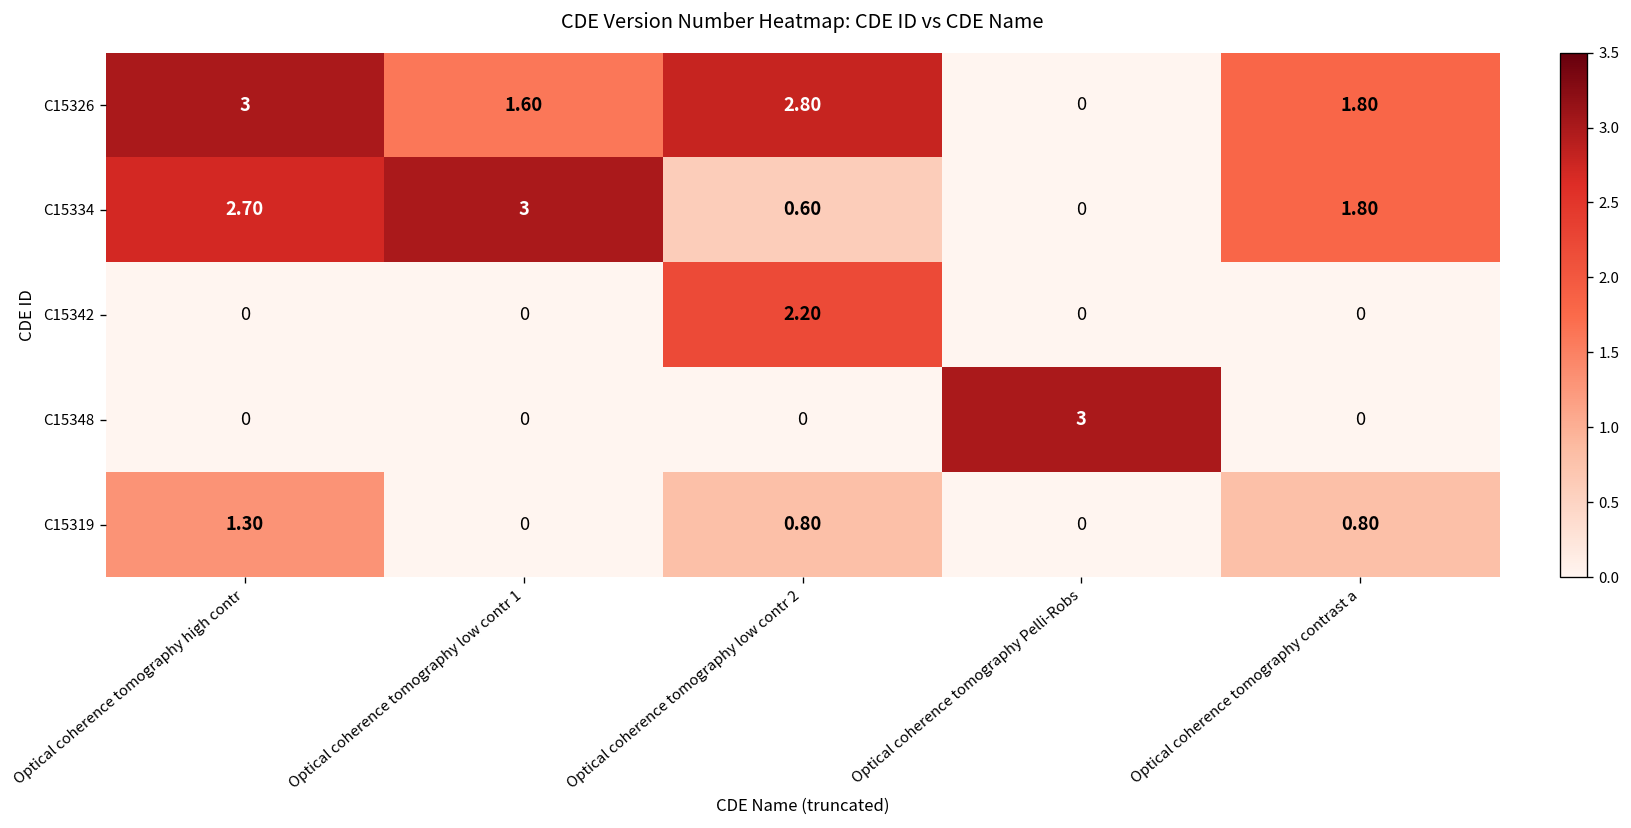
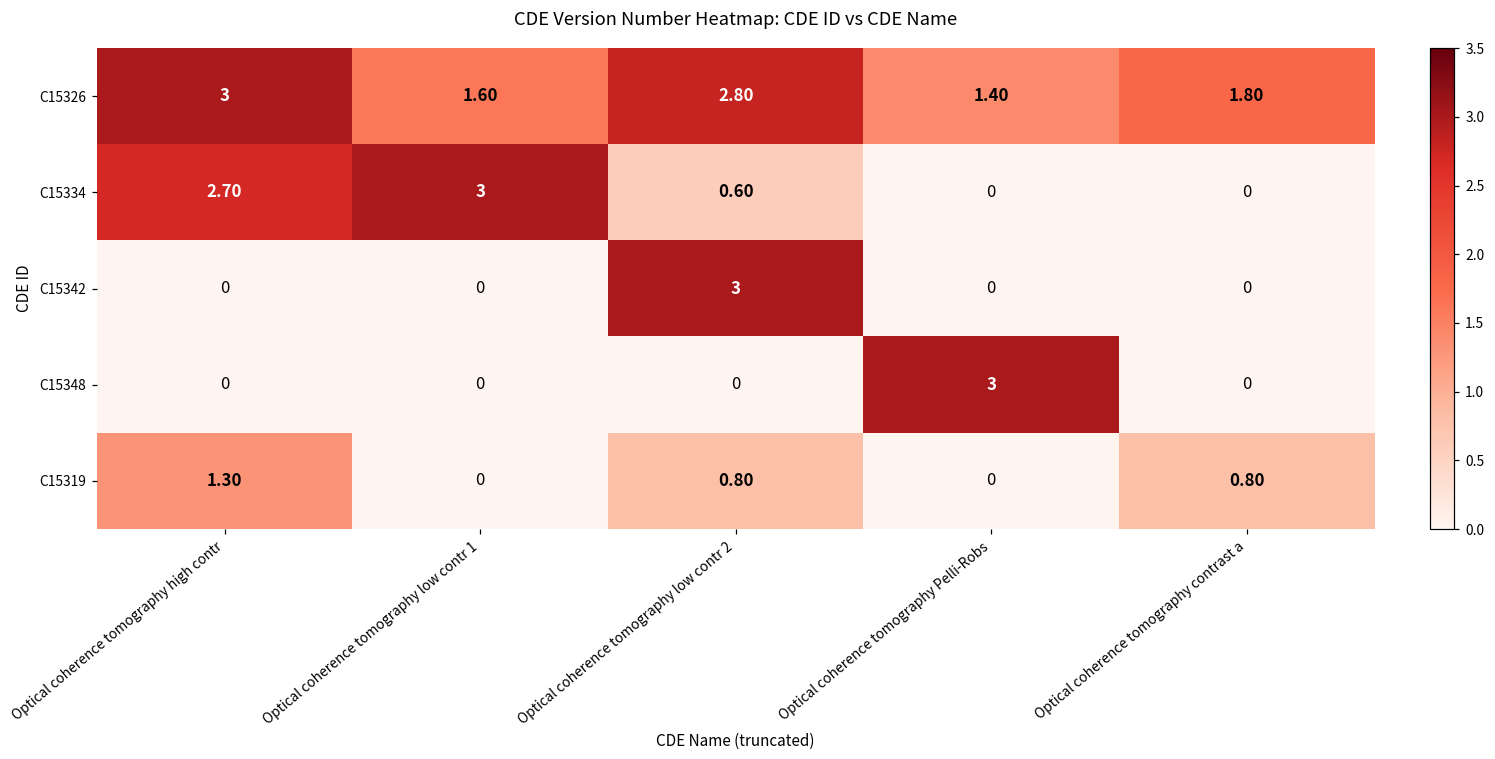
  {
    "C15326": {
      "Optical coherence tomography high contr": 3,
      "Optical coherence tomography low contr 1": 1.60,
      "Optical coherence tomography low contr 2": 2.80,
-     "Optical coherence tomography Pelli-Robs": 0,
+     "Optical coherence tomography Pelli-Robs": 1.40,
      "Optical coherence tomography contrast a": 1.80
    },
    "C15334": {
      "Optical coherence tomography high contr": 2.70,
      "Optical coherence tomography low contr 1": 3,
      "Optical coherence tomography low contr 2": 0.60,
      "Optical coherence tomography Pelli-Robs": 0,
-     "Optical coherence tomography contrast a": 1.80
+     "Optical coherence tomography contrast a": 0
    },
    "C15342": {
      "Optical coherence tomography high contr": 0,
      "Optical coherence tomography low contr 1": 0,
-     "Optical coherence tomography low contr 2": 2.20,
+     "Optical coherence tomography low contr 2": 3,
      "Optical coherence tomography Pelli-Robs": 0,
      "Optical coherence tomography contrast a": 0
    },
    "C15348": {
      "Optical coherence tomography high contr": 0,
      "Optical coherence tomography low contr 1": 0,
      "Optical coherence tomography low contr 2": 0,
      "Optical coherence tomography Pelli-Robs": 3,
      "Optical coherence tomography contrast a": 0
    },
    "C15319": {
      "Optical coherence tomography high contr": 1.30,
      "Optical coherence tomography low contr 1": 0,
      "Optical coherence tomography low contr 2": 0.80,
      "Optical coherence tomography Pelli-Robs": 0,
      "Optical coherence tomography contrast a": 0.80
    }
  }
